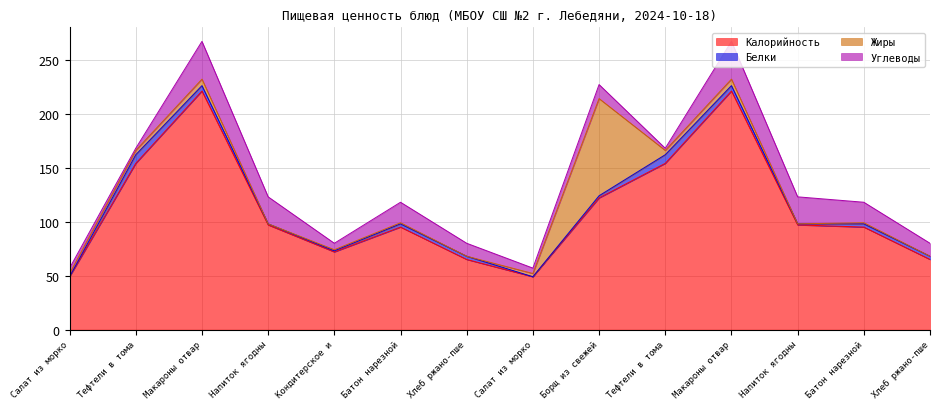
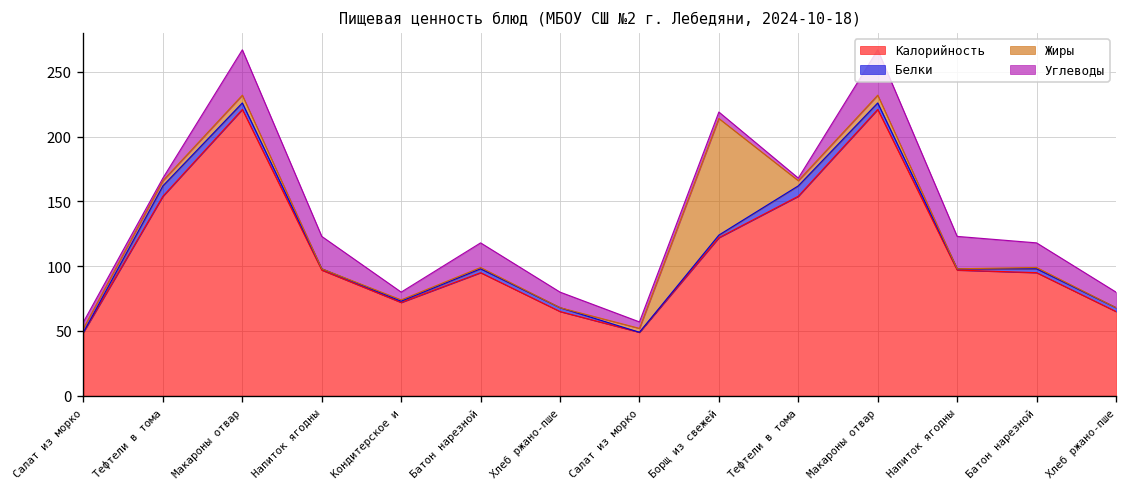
  {
    "Жиры": {
      "Борщ из свежей": 90
    },
    "Углеводы": {
      "Кондитерское и": 6,
-     "Борщ из свежей": 13
+     "Борщ из свежей": 5
    }
  }
